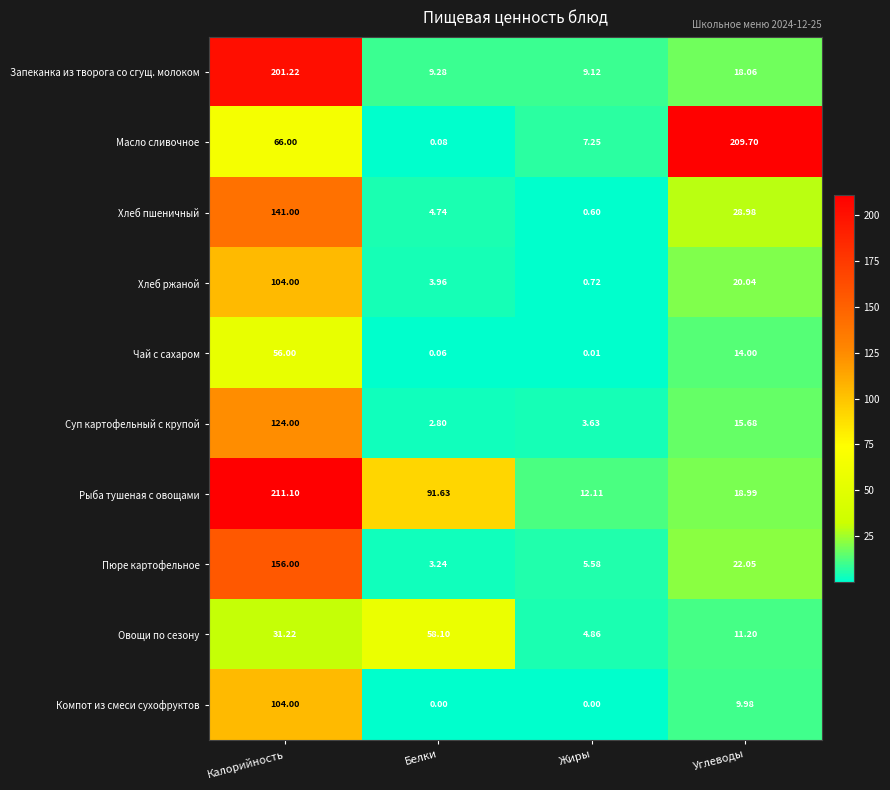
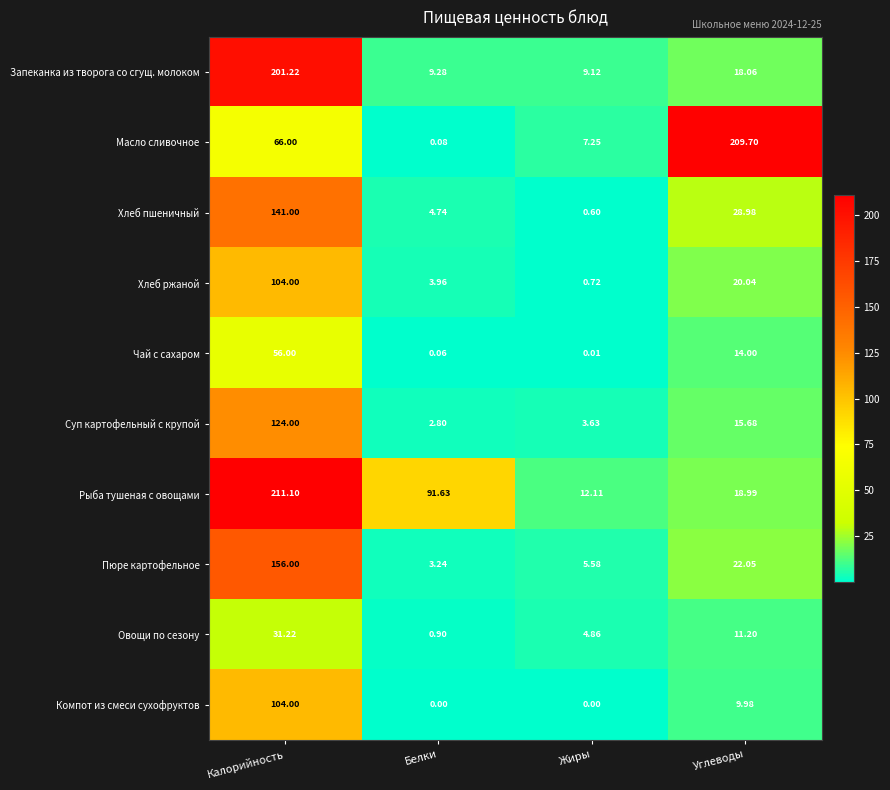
  {
    "Запеканка из творога со сгущ. молоком": {
      "Калорийность": 201.22,
      "Белки": 9.28,
      "Жиры": 9.12,
      "Углеводы": 18.06
    },
    "Масло сливочное": {
      "Калорийность": 66.00,
      "Белки": 0.08,
      "Жиры": 7.25,
      "Углеводы": 209.70
    },
    "Хлеб пшеничный": {
      "Калорийность": 141.00,
      "Белки": 4.74,
      "Жиры": 0.60,
      "Углеводы": 28.98
    },
    "Хлеб ржаной": {
      "Калорийность": 104.00,
      "Белки": 3.96,
      "Жиры": 0.72,
      "Углеводы": 20.04
    },
    "Чай с сахаром": {
      "Калорийность": 56.00,
      "Белки": 0.06,
      "Жиры": 0.01,
      "Углеводы": 14.00
    },
    "Суп картофельный с крупой": {
      "Калорийность": 124.00,
      "Белки": 2.80,
      "Жиры": 3.63,
      "Углеводы": 15.68
    },
    "Рыба тушеная с овощами": {
      "Калорийность": 211.10,
      "Белки": 91.63,
      "Жиры": 12.11,
      "Углеводы": 18.99
    },
    "Пюре картофельное": {
      "Калорийность": 156.00,
      "Белки": 3.24,
      "Жиры": 5.58,
      "Углеводы": 22.05
    },
    "Овощи по сезону": {
      "Калорийность": 31.22,
-     "Белки": 58.10,
+     "Белки": 0.90,
      "Жиры": 4.86,
      "Углеводы": 11.20
    },
    "Компот из смеси сухофруктов": {
      "Калорийность": 104.00,
      "Белки": 0.00,
      "Жиры": 0.00,
      "Углеводы": 9.98
    }
  }
